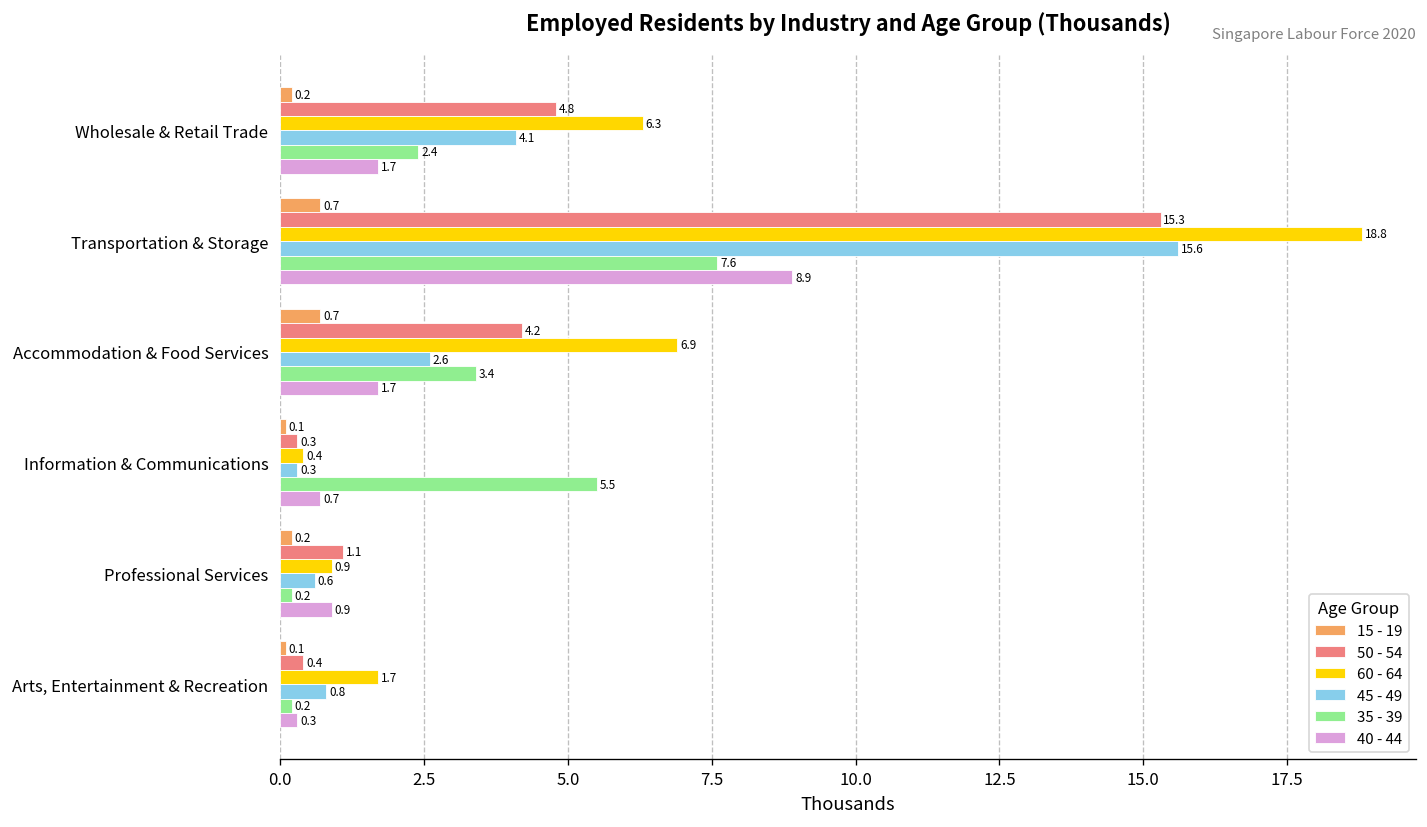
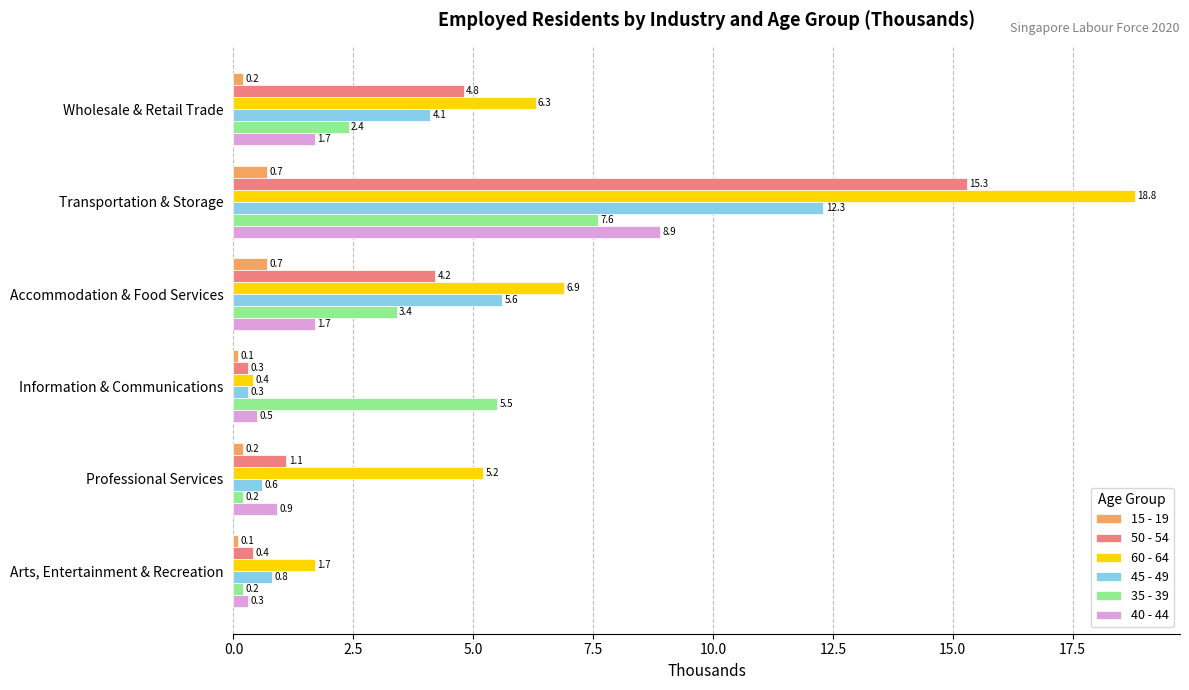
  {
    "60 - 64": {
      "Wholesale & Retail Trade": 6.3,
      "Transportation & Storage": 18.8,
      "Accommodation & Food Services": 6.9,
      "Information & Communications": 0.4,
-     "Professional Services": 0.9,
+     "Professional Services": 5.2,
      "Arts, Entertainment & Recreation": 1.7
    },
    "45 - 49": {
      "Wholesale & Retail Trade": 4.1,
-     "Transportation & Storage": 15.6,
-     "Accommodation & Food Services": 2.6,
+     "Transportation & Storage": 12.3,
+     "Accommodation & Food Services": 5.6,
      "Information & Communications": 0.3,
      "Professional Services": 0.6,
      "Arts, Entertainment & Recreation": 0.8
    },
    "35 - 39": {
      "Wholesale & Retail Trade": 2.4,
      "Transportation & Storage": 7.6,
      "Accommodation & Food Services": 3.4,
      "Information & Communications": 5.5,
      "Professional Services": 0.2,
      "Arts, Entertainment & Recreation": 0.2
    },
    "40 - 44": {
      "Wholesale & Retail Trade": 1.7,
      "Transportation & Storage": 8.9,
      "Accommodation & Food Services": 1.7,
-     "Information & Communications": 0.7,
+     "Information & Communications": 0.5,
      "Professional Services": 0.9,
      "Arts, Entertainment & Recreation": 0.3
    }
  }
